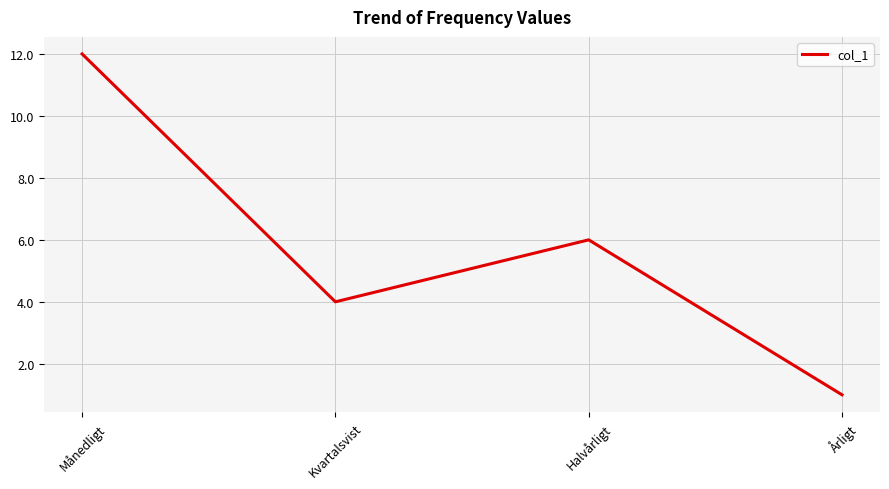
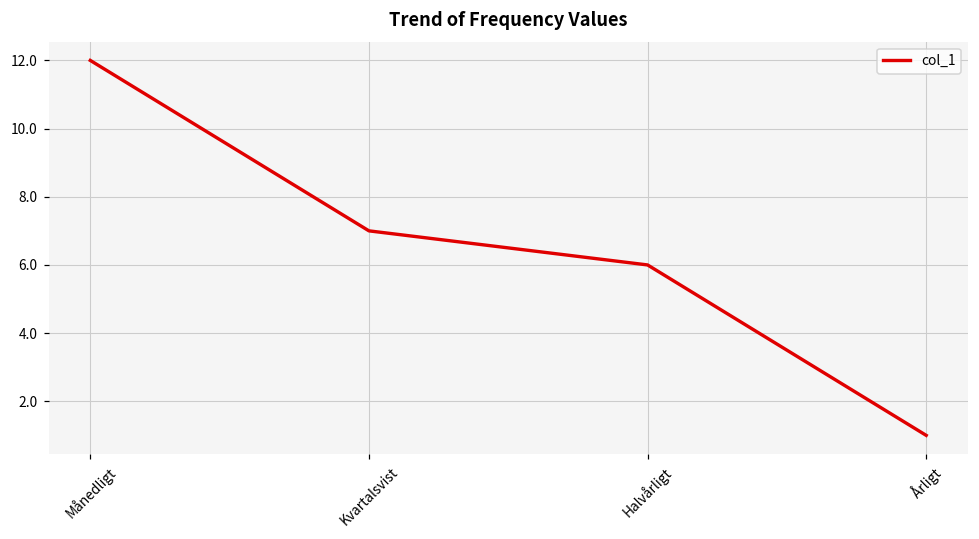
  {
    "Månedligt": 12,
-   "Kvartalsvist": 4,
+   "Kvartalsvist": 7,
    "Halvårligt": 6,
    "Årligt": 1
  }
